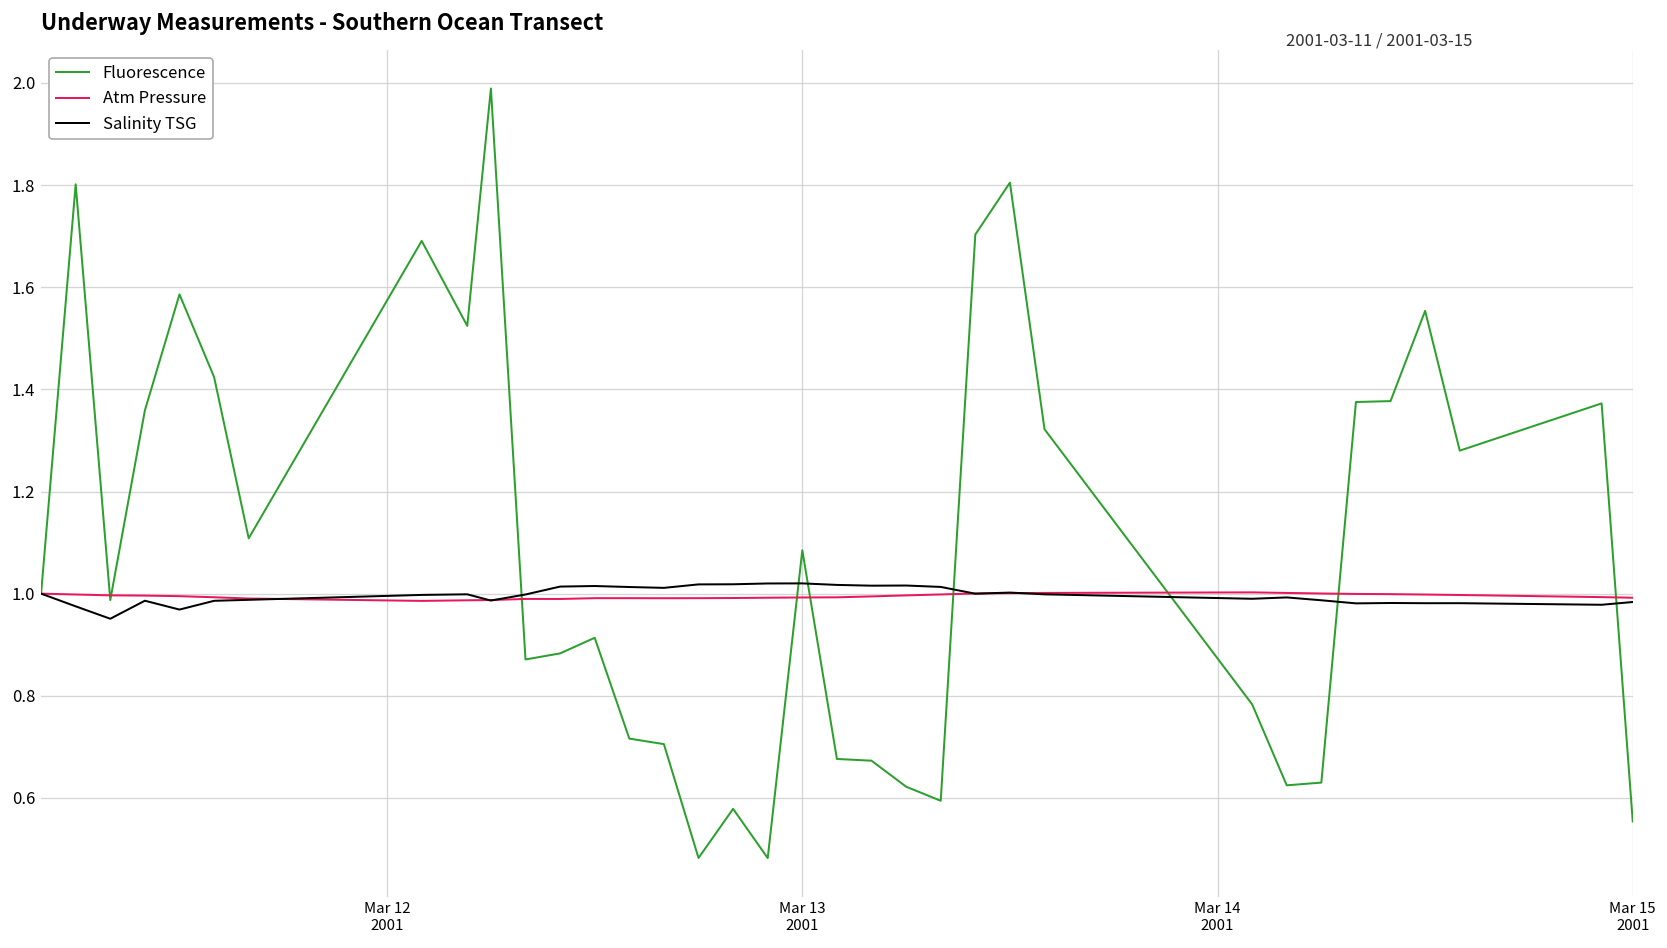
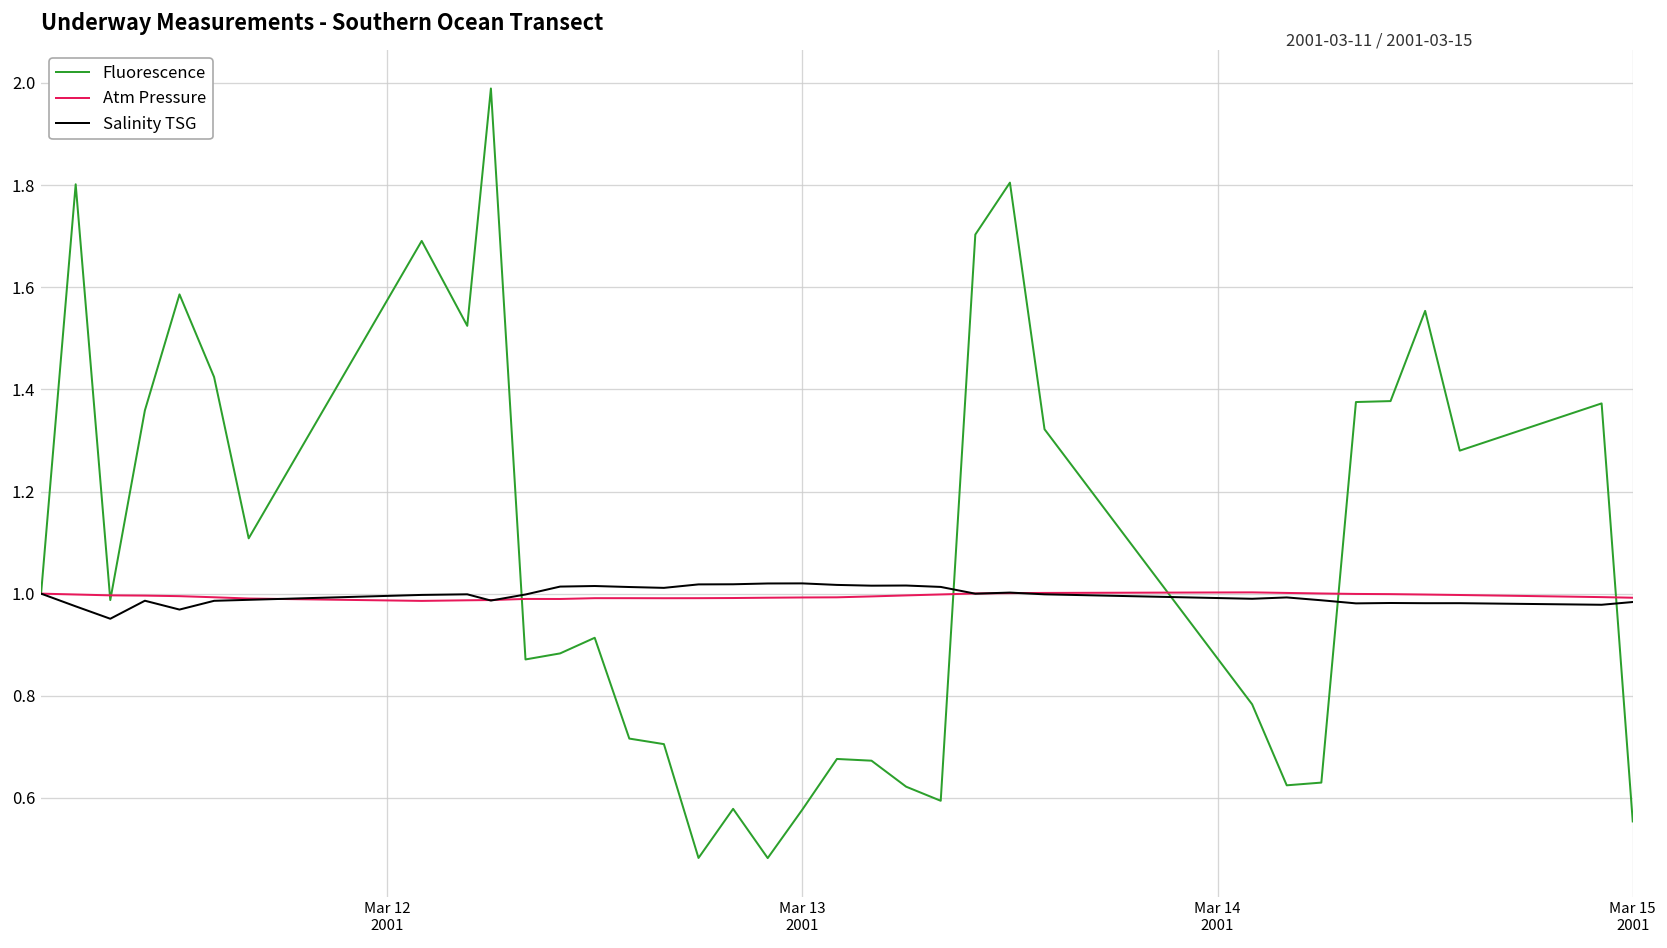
  {
    "Fluorescence": {
-     "Mar 13 2001": 1.08,
+     "Mar 13 2001": 0.58,
      "Mar 15 2001": 0.55
    },
    "Atm Pressure": {
      "Mar 13 2001": 0.99,
      "Mar 15 2001": 0.99
    },
    "Salinity TSG": {
      "Mar 13 2001": 1.02,
      "Mar 15 2001": 0.98
    }
  }
